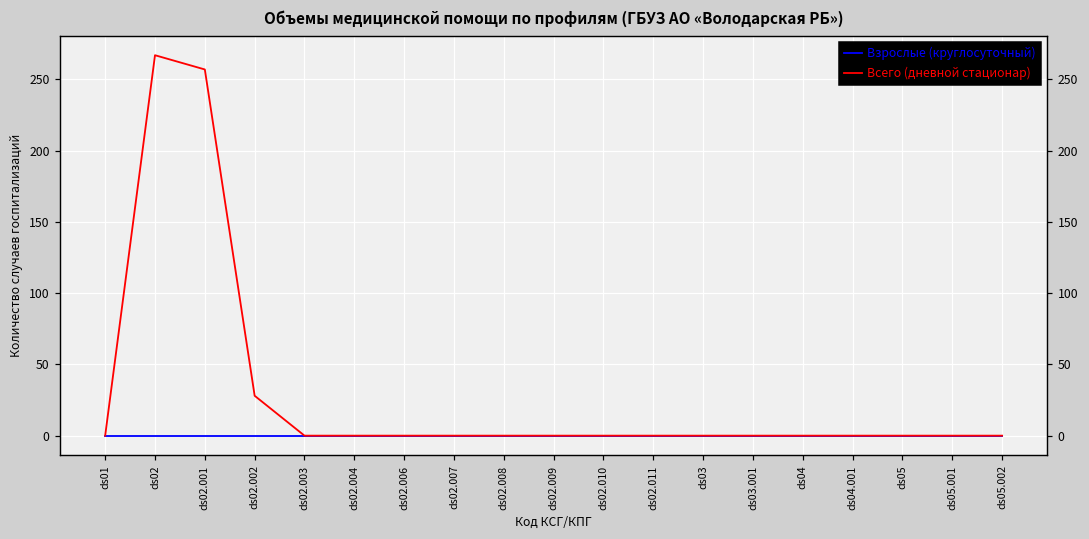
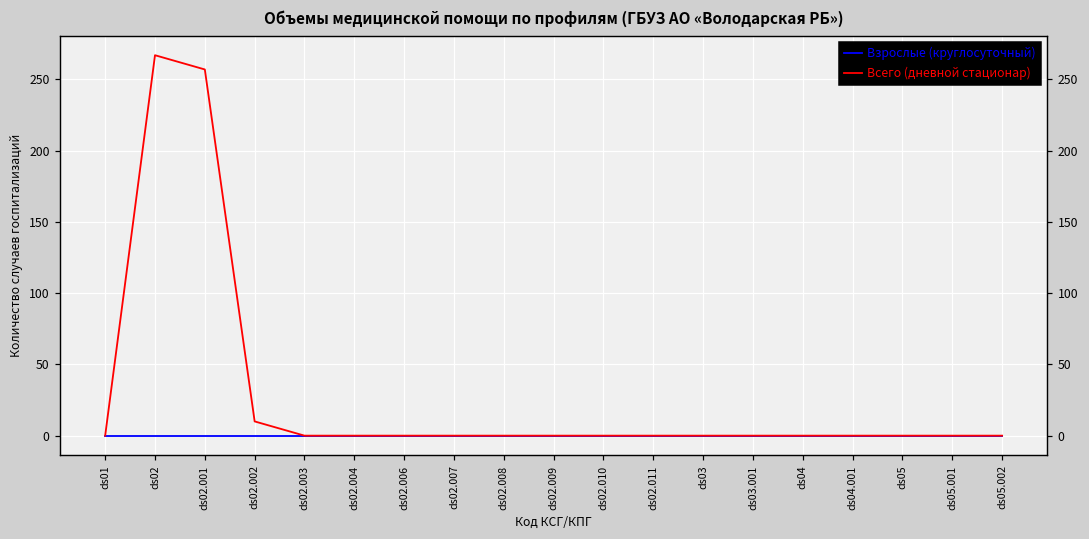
  {
    "Взрослые (круглосуточный)": {
      "ds02": 0,
      "ds02.001": 0,
      "ds02.002": 0
    },
    "Всего (дневной стационар)": {
      "ds02": 267,
      "ds02.001": 257,
-     "ds02.002": 28
+     "ds02.002": 10
    }
  }
